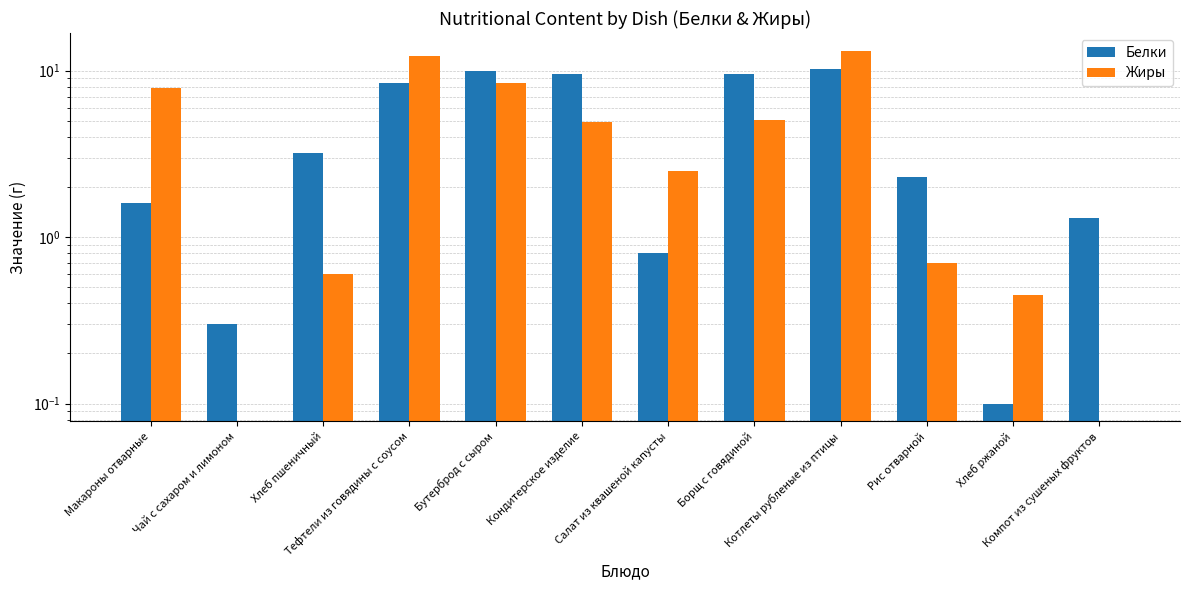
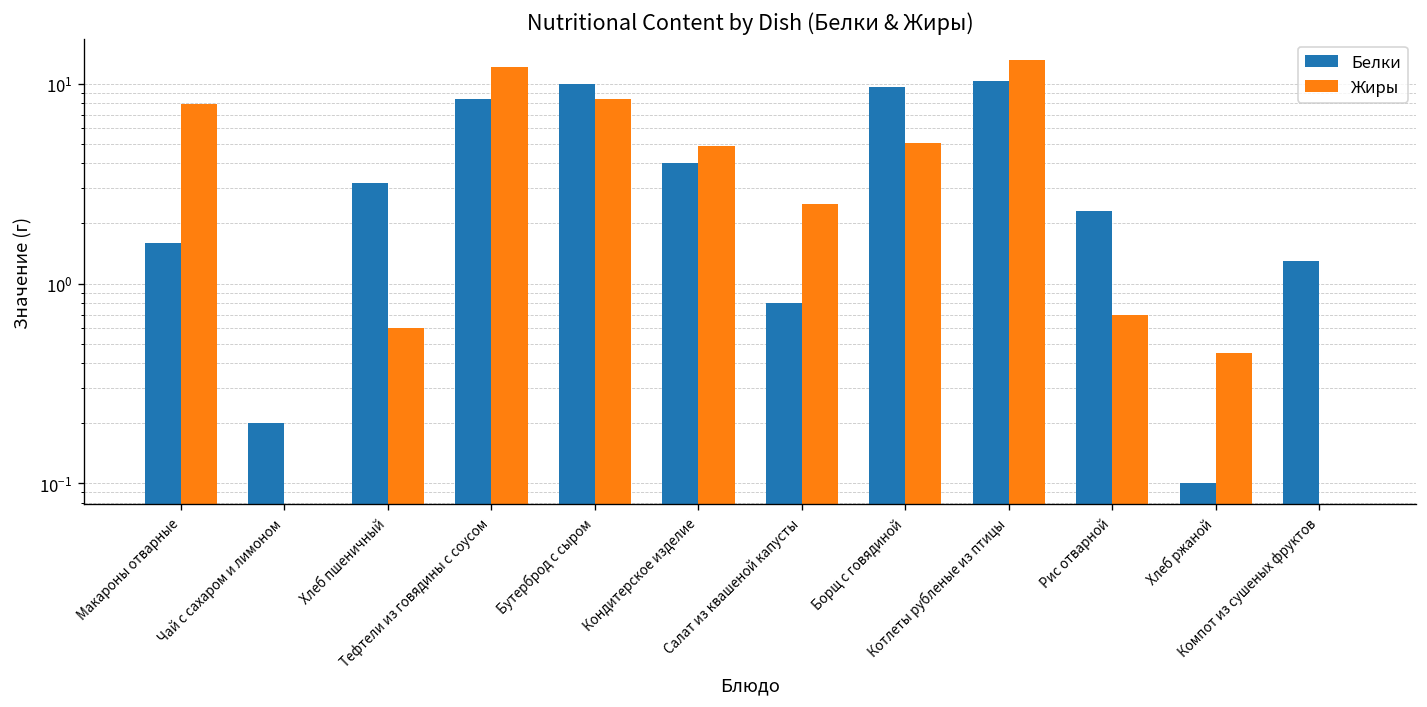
  {
    "Белки": {
      "Макароны отварные": 1.6,
-     "Чай с сахаром и лимоном": 0.3,
+     "Чай с сахаром и лимоном": 0.2,
      "Хлеб пшеничный": 3.2,
      "Тефтели из говядины с соусом": 8,
      "Бутерброд с сыром": 10,
-     "Кондитерское изделие": 10,
+     "Кондитерское изделие": 4.0,
      "Салат из квашеной капусты": 0.8,
      "Борщ с говядиной": 10,
      "Котлеты рубленые из птицы": 10,
      "Рис отварной": 2.3,
      "Хлеб ржаной": 0.1,
      "Компот из сушеных фруктов": 1.3
    },
    "Жиры": {
      "Макароны отварные": 8,
      "Хлеб пшеничный": 0.6,
      "Тефтели из говядины с соусом": 12,
      "Бутерброд с сыром": 8,
      "Кондитерское изделие": 4.9,
      "Салат из квашеной капусты": 2.5,
      "Борщ с говядиной": 5.0,
      "Котлеты рубленые из птицы": 13,
      "Рис отварной": 0.7,
      "Хлеб ржаной": 0.45
    }
  }
